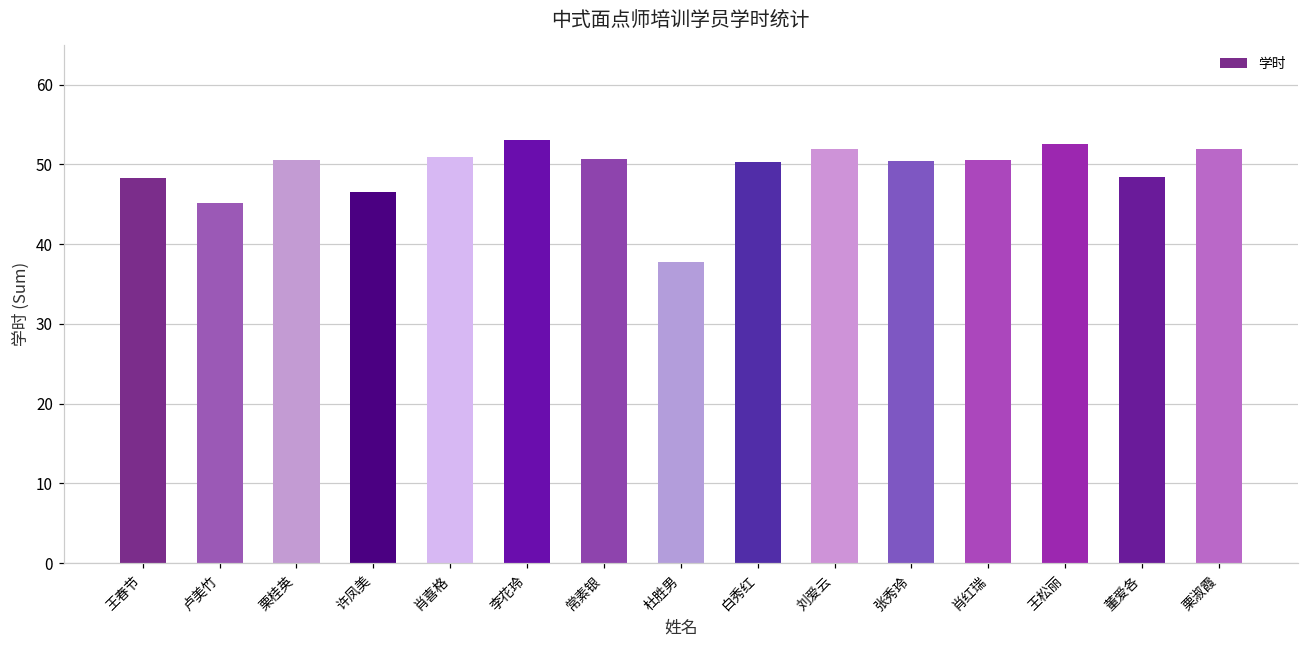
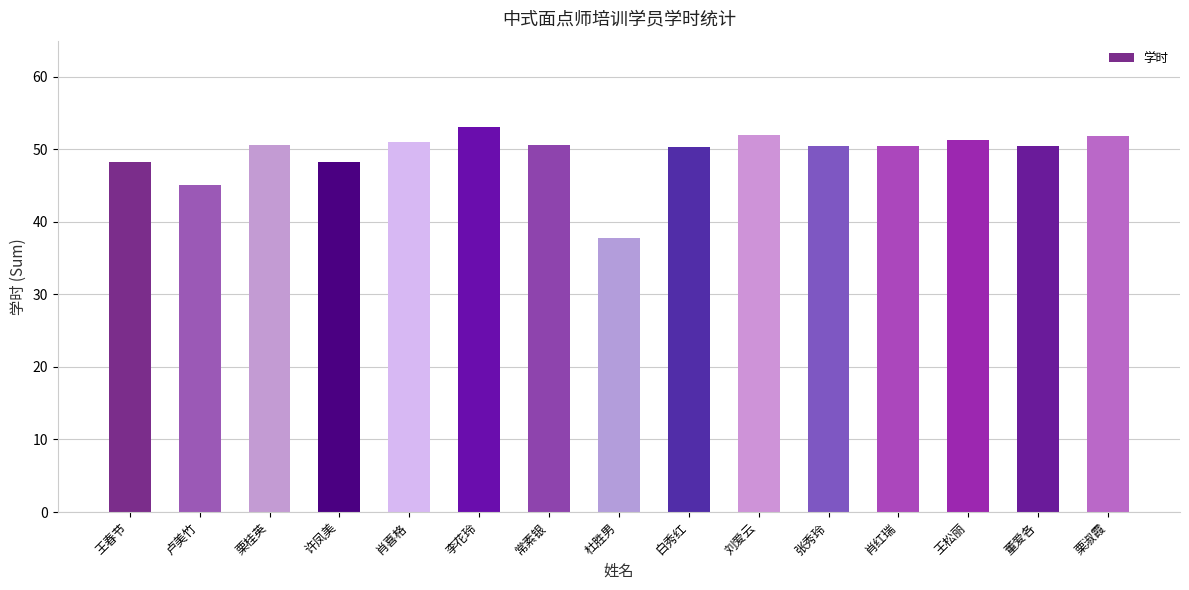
  {
    "王春节": 48,
    "卢美竹": 45,
    "栗桂英": 51,
-   "许凤美": 47,
+   "许凤美": 48,
    "肖喜格": 51,
    "李花玲": 53,
    "常素银": 51,
    "杜胜男": 38,
    "白秀红": 50,
    "刘爱云": 52,
    "张秀玲": 50,
    "肖红瑞": 51,
-   "王松丽": 53,
-   "董爱各": 48,
+   "王松丽": 51,
+   "董爱各": 50,
    "栗淑霞": 52
  }
